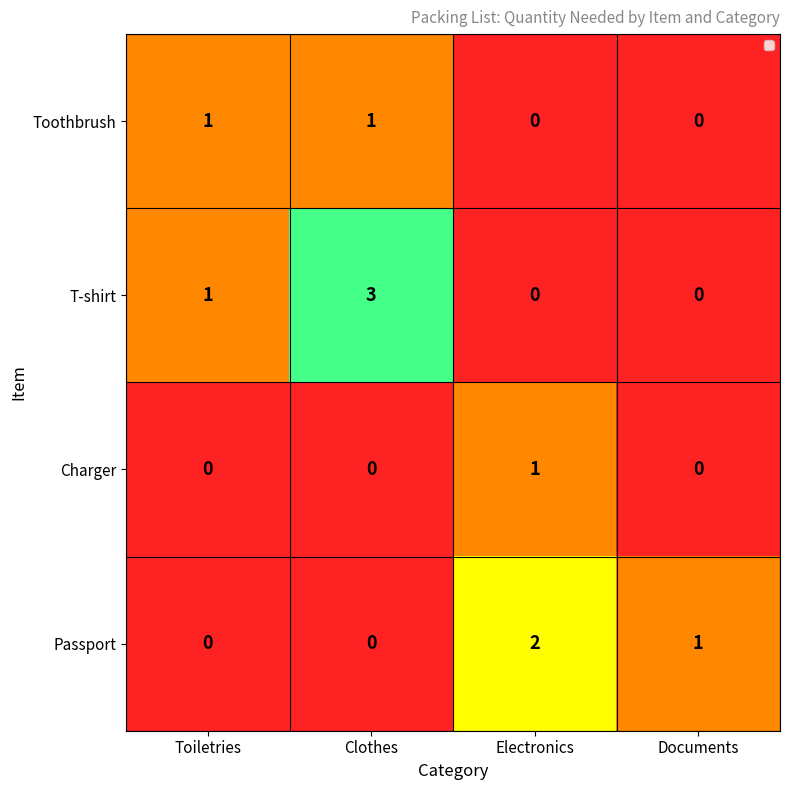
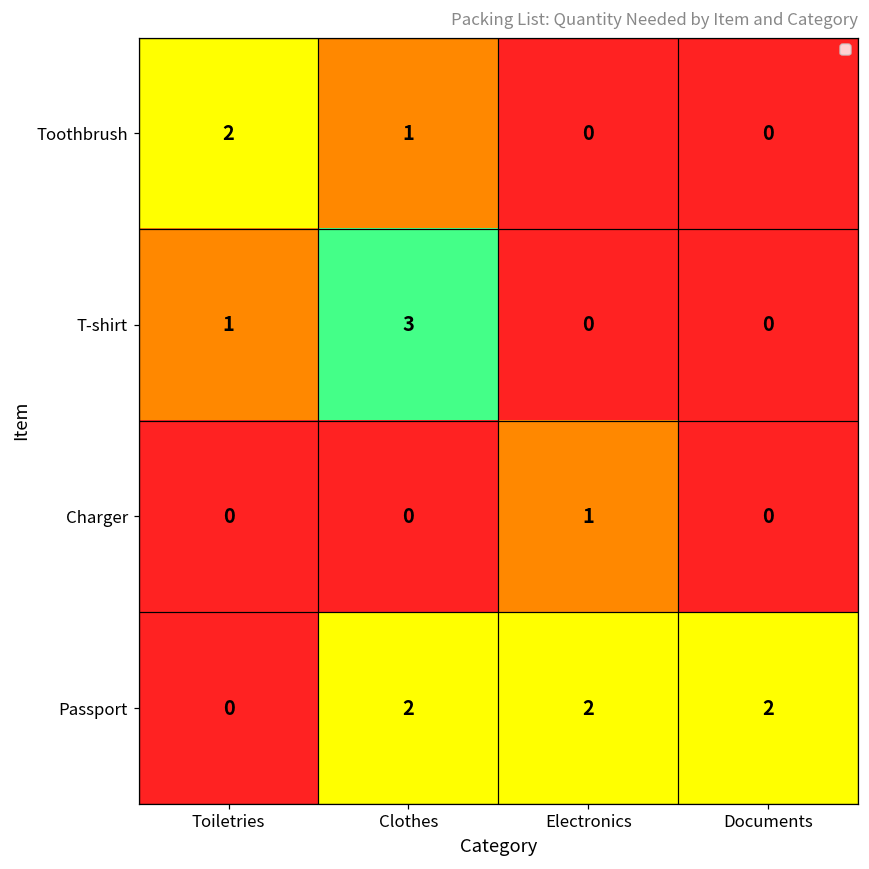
  {
    "Toothbrush": {
-     "Toiletries": 1,
+     "Toiletries": 2,
      "Clothes": 1,
      "Electronics": 0,
      "Documents": 0
    },
    "T-shirt": {
      "Toiletries": 1,
      "Clothes": 3,
      "Electronics": 0,
      "Documents": 0
    },
    "Charger": {
      "Toiletries": 0,
      "Clothes": 0,
      "Electronics": 1,
      "Documents": 0
    },
    "Passport": {
      "Toiletries": 0,
-     "Clothes": 0,
+     "Clothes": 2,
      "Electronics": 2,
-     "Documents": 1
+     "Documents": 2
    }
  }
